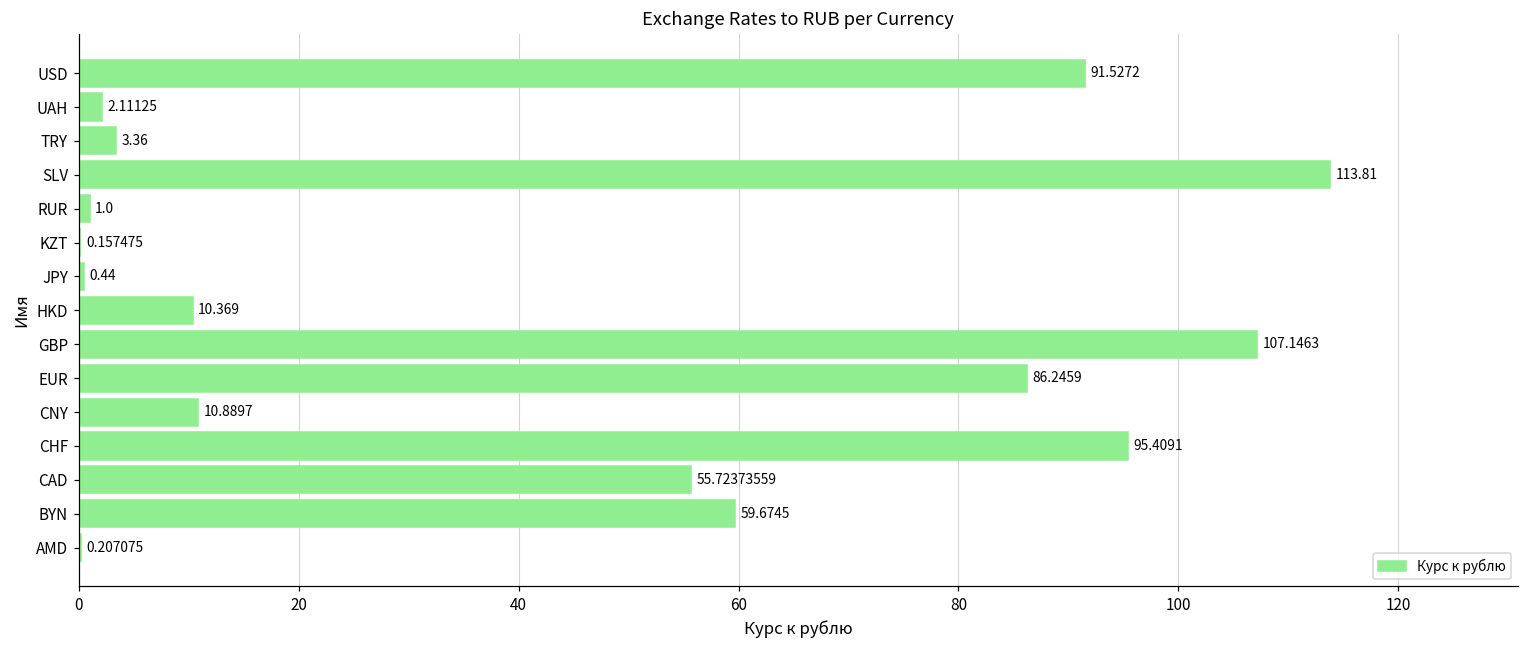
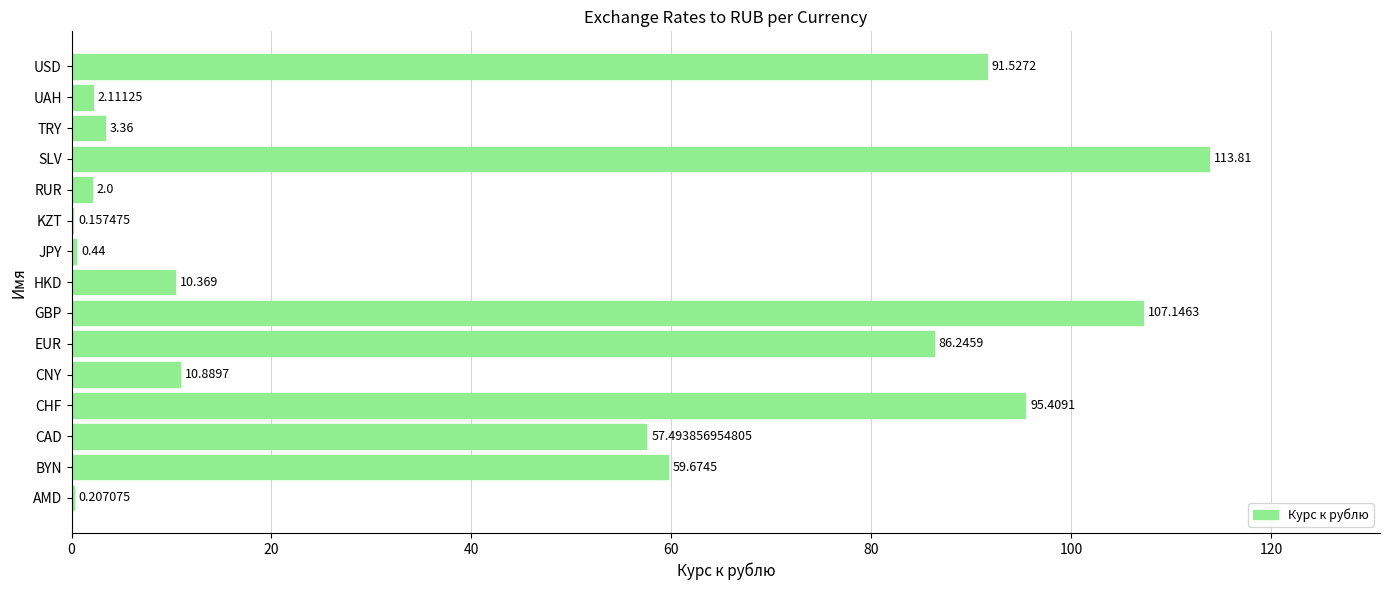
  {
    "USD": 91.5272,
    "UAH": 2.11125,
    "TRY": 3.36,
    "SLV": 113.81,
-   "RUR": 1.0,
+   "RUR": 2.0,
    "KZT": 0.157475,
    "JPY": 0.44,
    "HKD": 10.369,
    "GBP": 107.1463,
    "EUR": 86.2459,
    "CNY": 10.8897,
    "CHF": 95.4091,
-   "CAD": 55.72373559,
+   "CAD": 57.493856954805,
    "BYN": 59.6745,
    "AMD": 0.207075
  }
